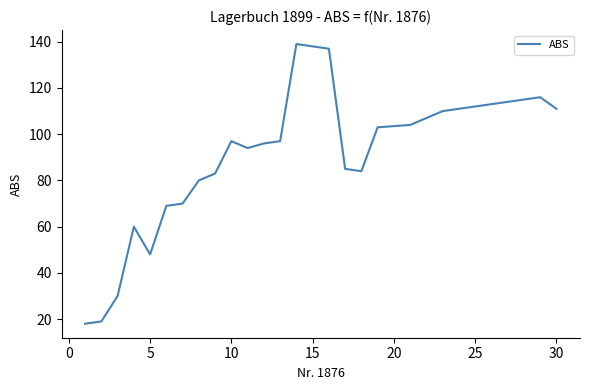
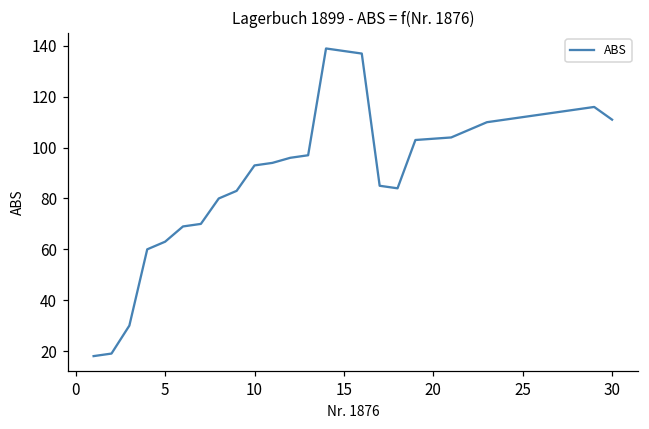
  {
-   "5": 48,
-   "10": 97,
+   "5": 63,
+   "10": 93,
    "15": 138,
    "25": 112,
    "30": 111
  }
